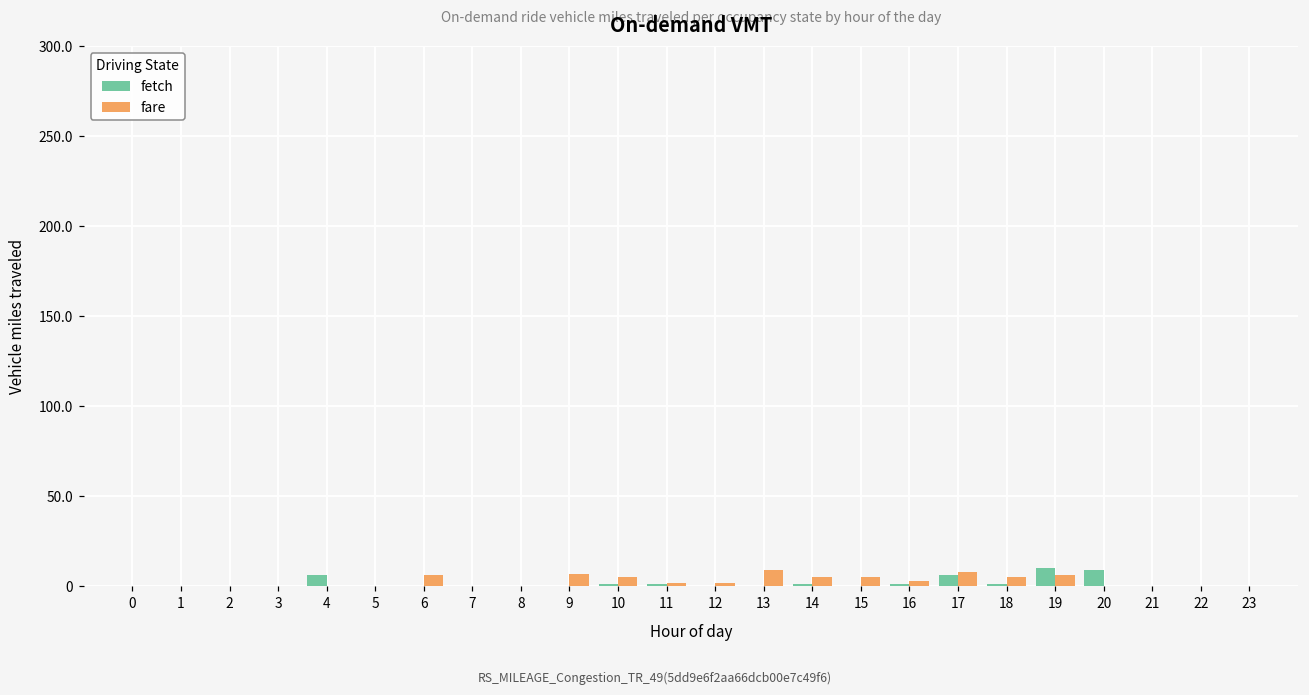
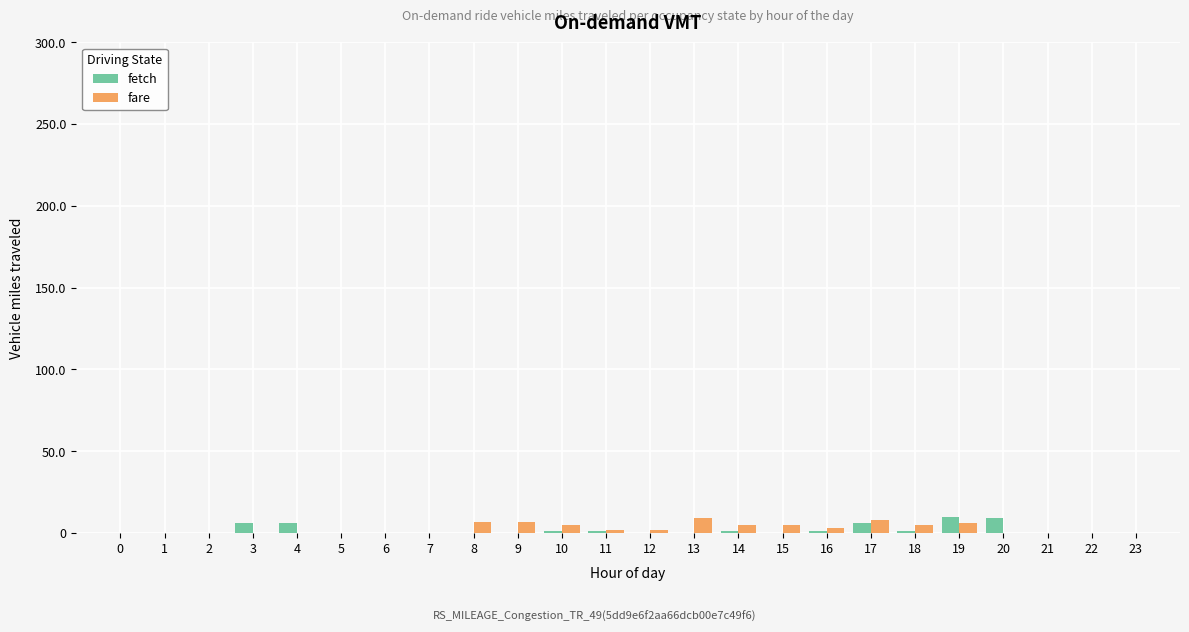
  {
    "fetch": {
      "0": 0,
      "1": 0,
      "2": 0,
-     "3": 0,
+     "3": 6,
      "4": 6,
      "5": 0,
      "6": 0,
      "7": 0,
      "8": 0,
      "9": 0,
      "12": 0,
      "13": 0,
      "15": 0,
      "17": 6,
      "19": 10,
      "20": 9,
      "21": 0,
      "22": 0,
      "23": 0
    },
    "fare": {
      "0": 0,
      "1": 0,
      "2": 0,
      "3": 0,
      "4": 0,
      "5": 0,
-     "6": 6,
+     "6": 0,
      "7": 0,
-     "8": 0,
+     "8": 7,
      "9": 7,
      "10": 5,
      "11": 2,
      "12": 2,
      "13": 9,
      "14": 5,
      "15": 5,
      "16": 3,
      "17": 8,
      "18": 5,
      "19": 6,
      "20": 0,
      "21": 0,
      "22": 0,
      "23": 0
    }
  }
